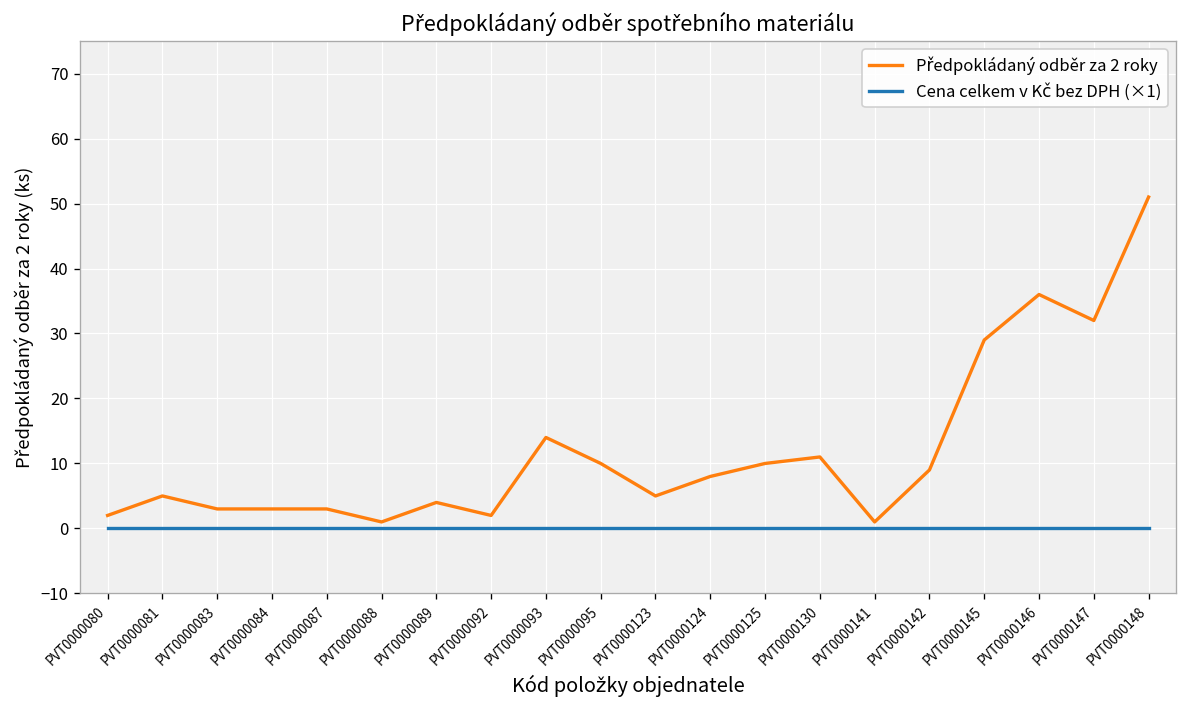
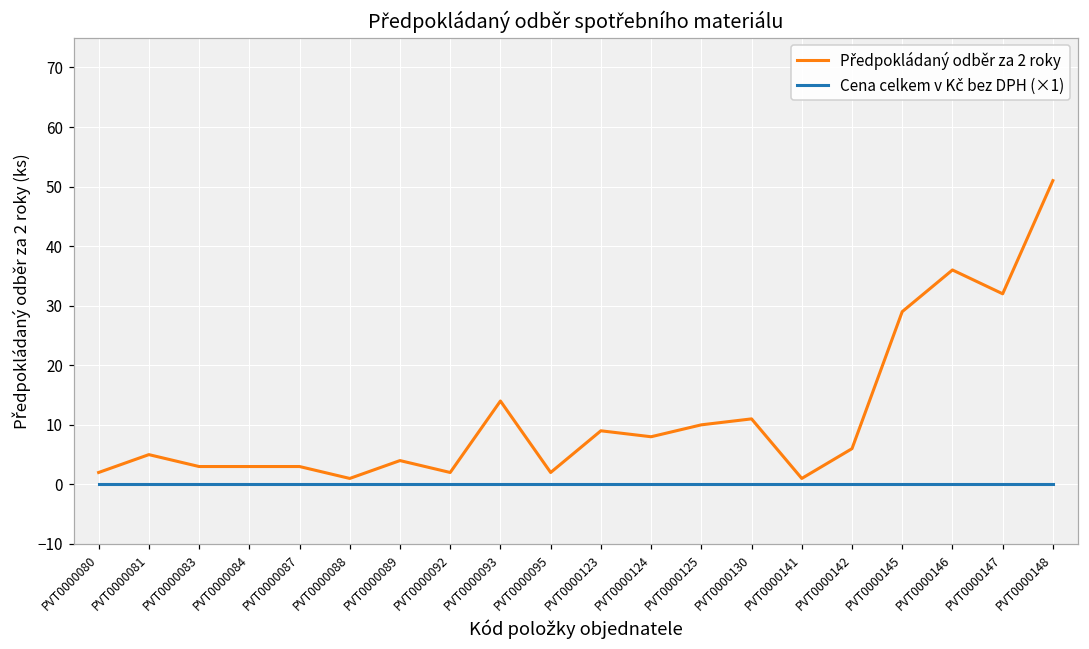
  {
    "Předpokládaný odběr za 2 roky": {
      "PVT0000080": 2,
      "PVT0000081": 5,
      "PVT0000083": 3,
      "PVT0000084": 3,
      "PVT0000087": 3,
      "PVT0000088": 1,
      "PVT0000089": 4,
      "PVT0000092": 2,
      "PVT0000093": 14,
-     "PVT0000095": 10,
-     "PVT0000123": 5,
+     "PVT0000095": 2,
+     "PVT0000123": 9,
      "PVT0000124": 8,
      "PVT0000125": 10,
      "PVT0000130": 11,
      "PVT0000141": 1,
-     "PVT0000142": 9,
+     "PVT0000142": 6,
      "PVT0000145": 29,
      "PVT0000146": 36,
      "PVT0000147": 32,
      "PVT0000148": 51
    },
    "Cena celkem v Kč bez DPH (×1)": {
      "PVT0000080": 0,
      "PVT0000081": 0,
      "PVT0000083": 0,
      "PVT0000084": 0,
      "PVT0000087": 0,
      "PVT0000088": 0,
      "PVT0000089": 0,
      "PVT0000092": 0,
      "PVT0000093": 0,
      "PVT0000095": 0,
      "PVT0000123": 0,
      "PVT0000124": 0,
      "PVT0000125": 0,
      "PVT0000130": 0,
      "PVT0000141": 0,
      "PVT0000142": 0,
      "PVT0000145": 0,
      "PVT0000146": 0,
      "PVT0000147": 0,
      "PVT0000148": 0
    }
  }
